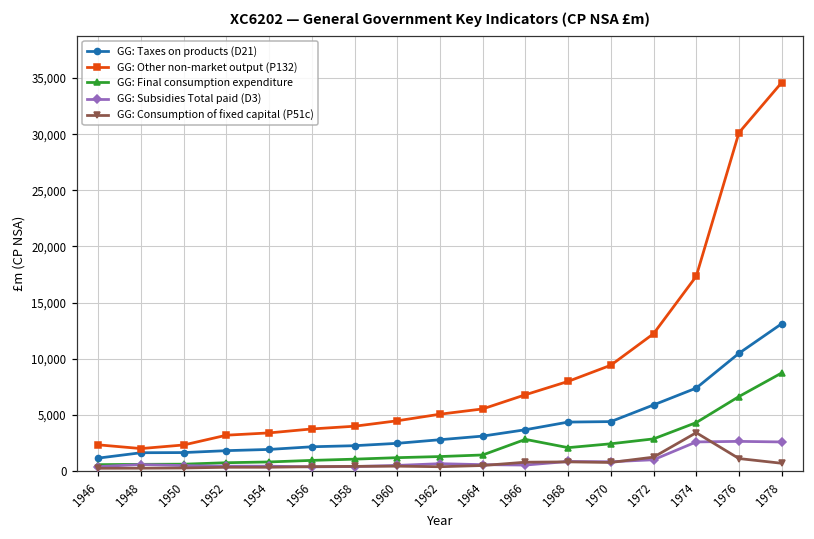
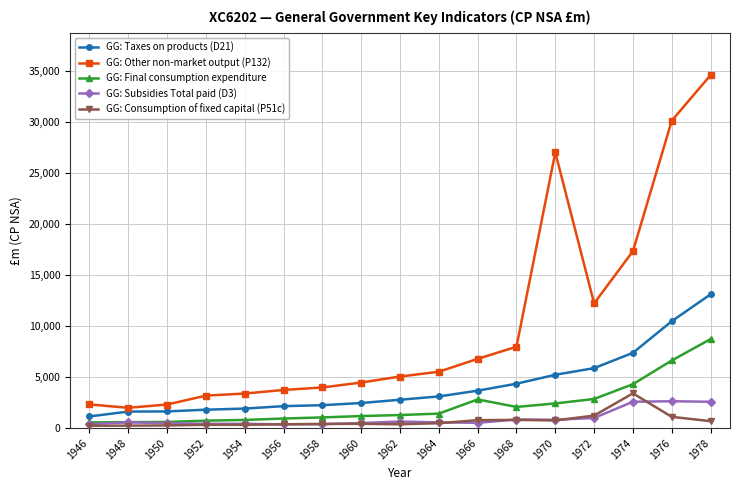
  {
    "GG: Taxes on products (D21)": {
      "1946": "1,100",
      "1948": "1,600",
      "1950": "1,600",
      "1952": "1,800",
      "1954": "1,900",
      "1956": "2,200",
      "1958": "2,200",
      "1960": "2,500",
      "1962": "2,800",
      "1964": "3,100",
      "1966": "3,700",
      "1968": "4,400",
-     "1970": "4,400",
+     "1970": "5,200",
      "1972": "5,900",
      "1974": "7,400",
      "1976": "10,500",
      "1978": "13,100"
    },
    "GG: Other non-market output (P132)": {
      "1946": "2,300",
      "1948": "2,000",
      "1950": "2,300",
      "1952": "3,200",
      "1954": "3,400",
      "1956": "3,700",
      "1958": "4,000",
      "1960": "4,500",
      "1962": "5,100",
      "1964": "5,500",
      "1966": "6,800",
      "1968": "8,000",
-     "1970": "9,400",
+     "1970": "27,000",
      "1972": "12,200",
      "1974": "17,300",
      "1976": "30,100",
      "1978": "34,600"
    },
    "GG: Final consumption expenditure": {
      "1952": "700",
      "1954": "800",
      "1956": "900",
      "1958": "1,100",
      "1960": "1,200",
      "1962": "1,300",
      "1964": "1,400",
      "1966": "2,800",
      "1968": "2,100",
      "1970": "2,400",
      "1972": "2,900",
      "1974": "4,300",
      "1976": "6,600",
      "1978": "8,700"
    },
    "GG: Subsidies Total paid (D3)": {
      "1962": "600",
      "1966": "500",
      "1974": "2,600",
      "1976": "2,600",
      "1978": "2,600"
    },
    "GG: Consumption of fixed capital (P51c)": {
      "1948": "200",
      "1962": "400",
      "1966": "800",
      "1974": "3,400",
      "1976": "1,100",
      "1978": "700"
    }
  }
